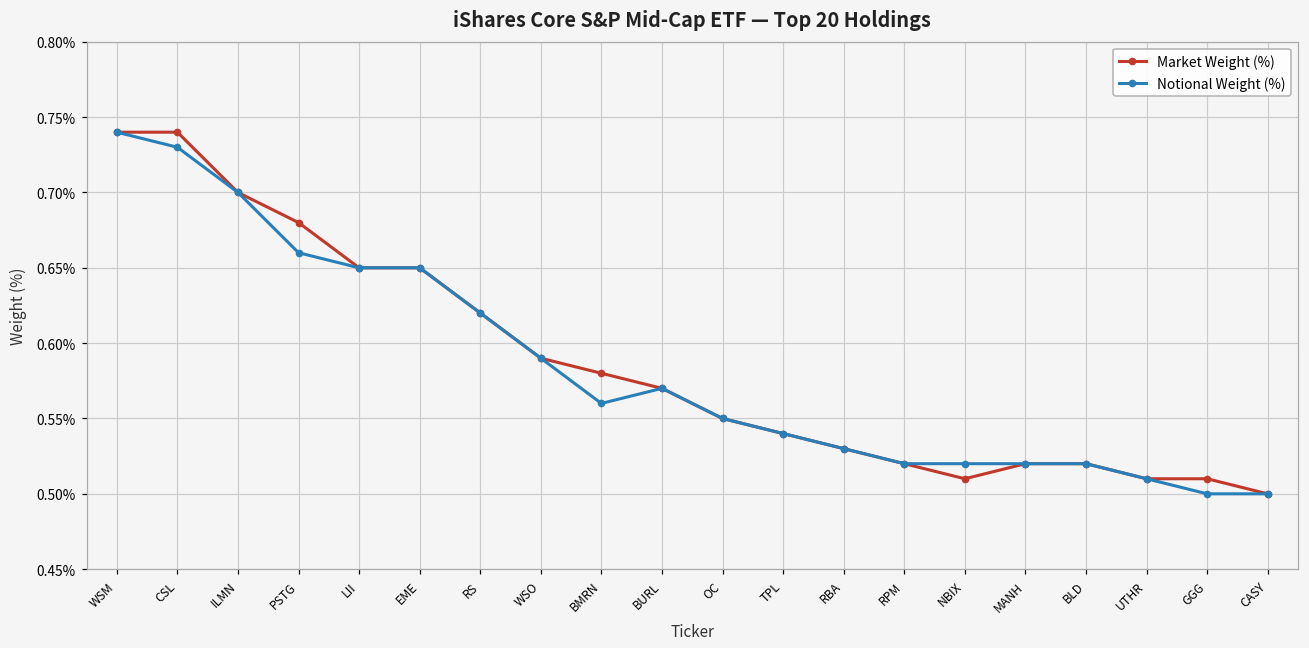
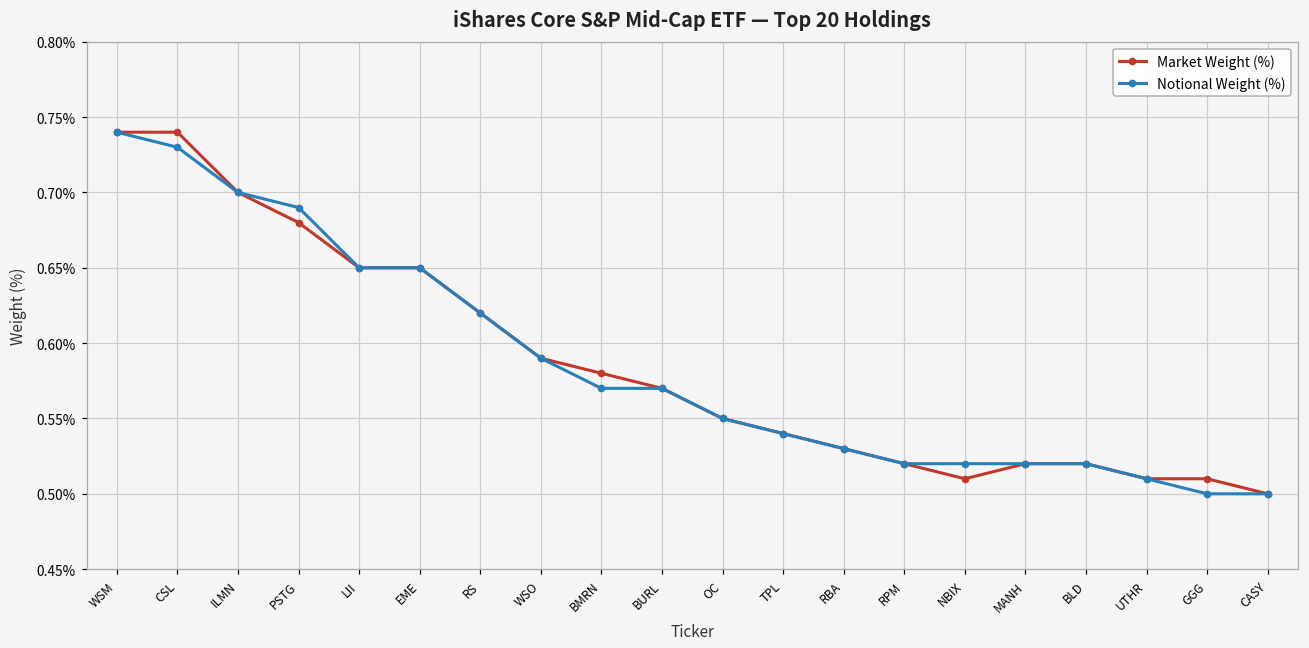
  {
    "Market Weight (%)": {
      "CSL": "0.74%",
      "PSTG": "0.68%",
      "BMRN": "0.58%",
      "NBIX": "0.51%",
      "GGG": "0.51%"
    },
    "Notional Weight (%)": {
      "CSL": "0.73%",
-     "PSTG": "0.66%",
-     "BMRN": "0.56%",
+     "PSTG": "0.69%",
+     "BMRN": "0.57%",
      "NBIX": "0.52%",
      "GGG": "0.50%"
    }
  }
